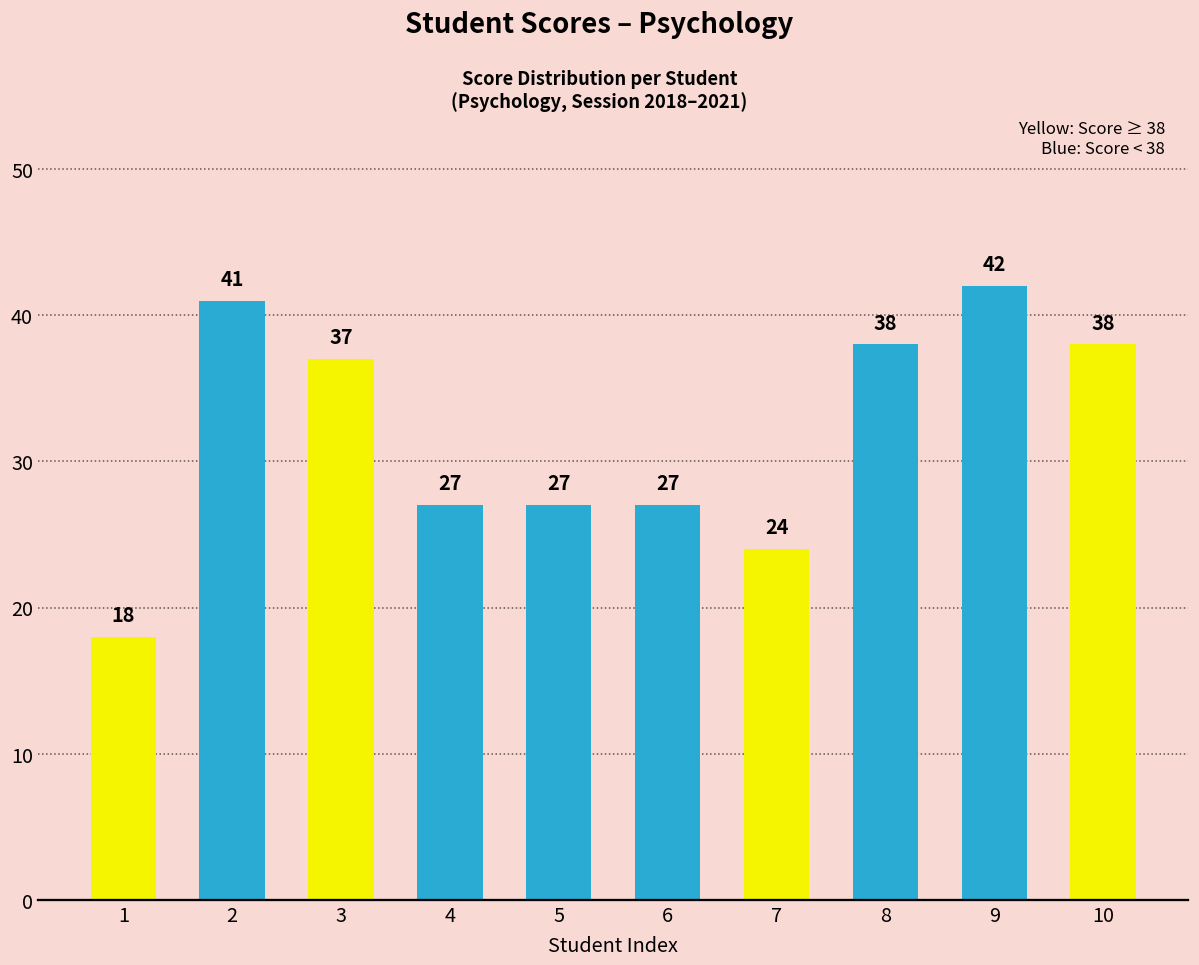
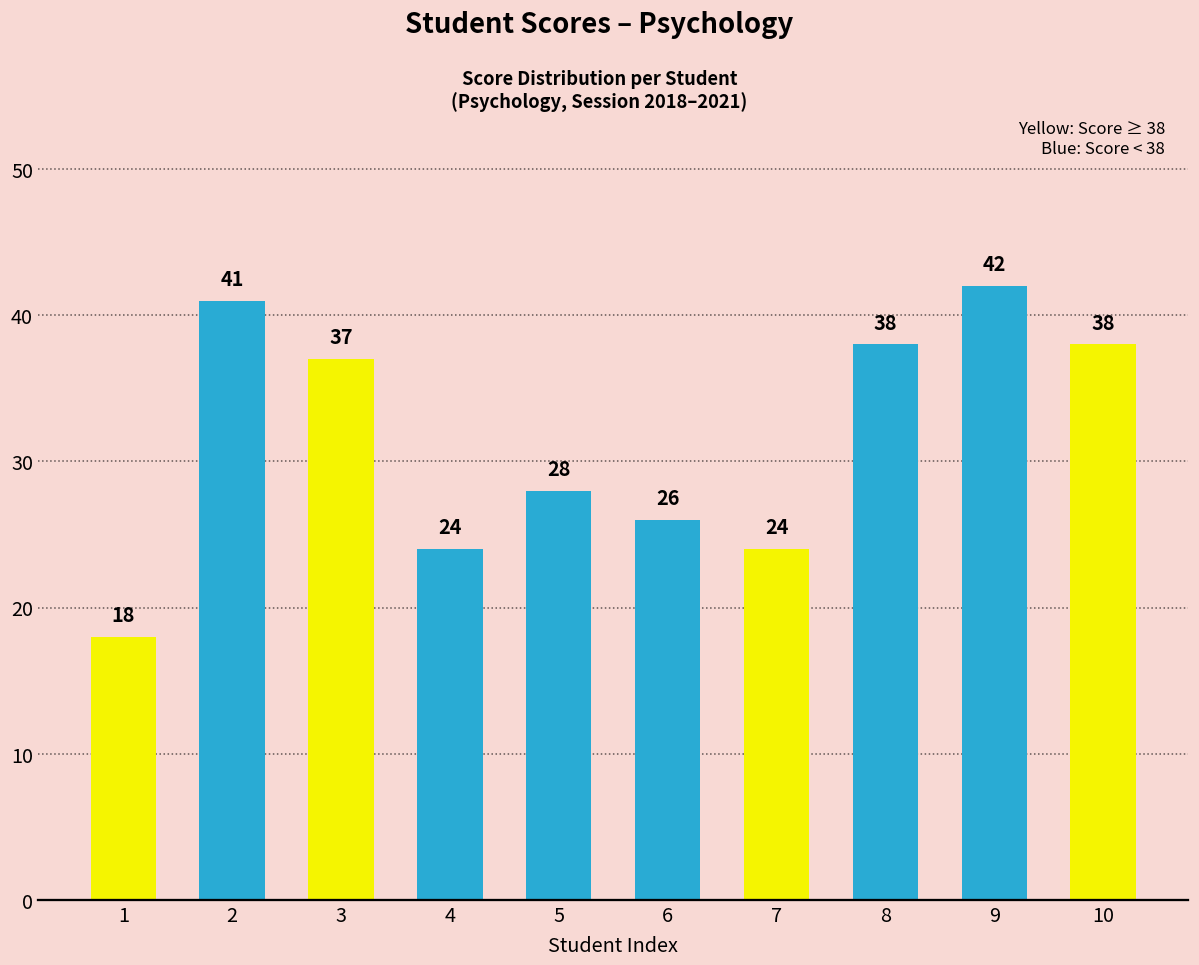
  {
    "1": 18,
    "2": 41,
    "3": 37,
-   "4": 27,
-   "5": 27,
-   "6": 27,
+   "4": 24,
+   "5": 28,
+   "6": 26,
    "7": 24,
    "8": 38,
    "9": 42,
    "10": 38
  }
